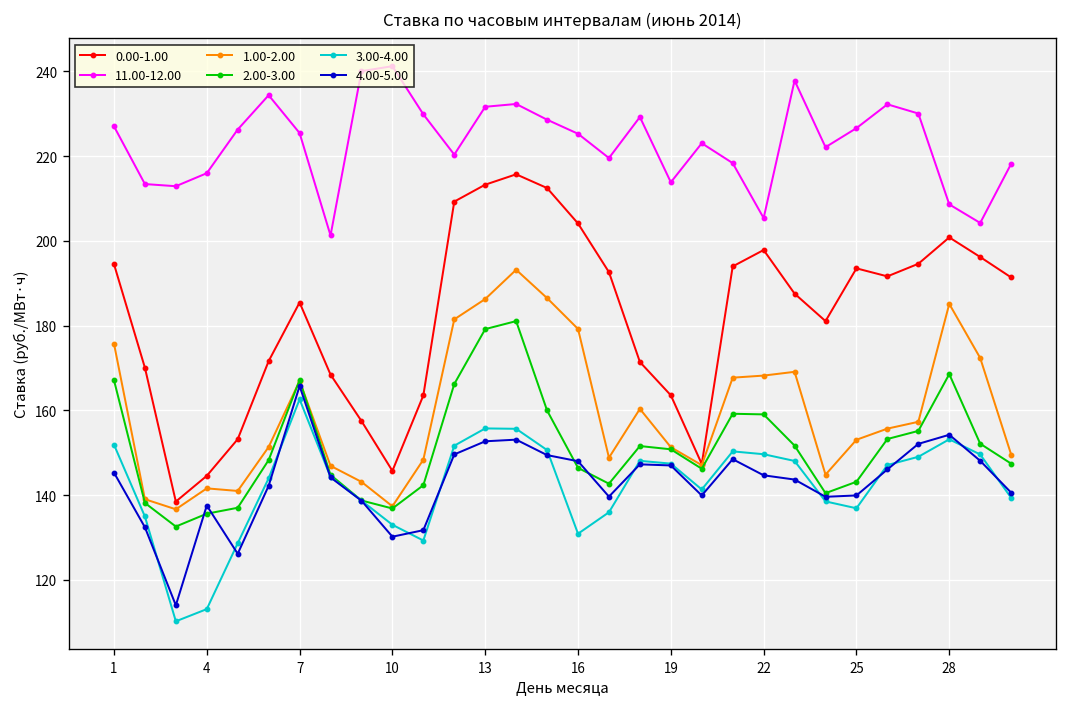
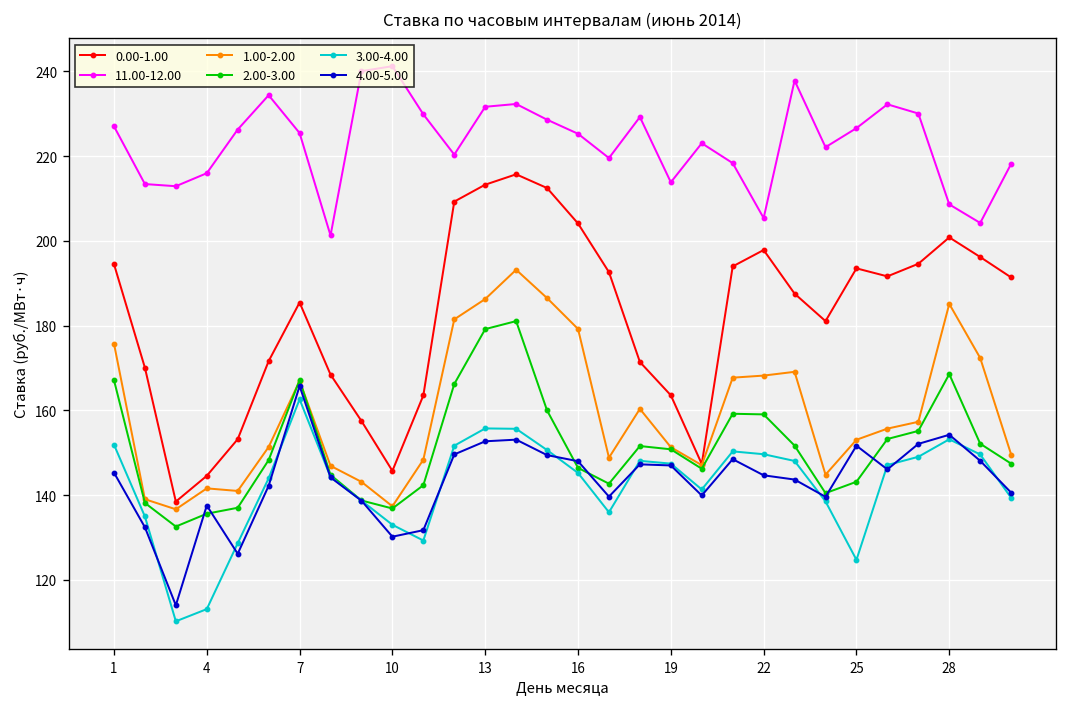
  {
    "0.00-1.00": {
      "1": 195,
      "4": 145,
      "7": 185,
      "10": 146,
      "13": 213,
      "16": 204,
      "19": 164,
      "22": 198,
      "25": 194,
      "28": 201
    },
    "11.00-12.00": {
      "1": 227,
      "4": 216,
      "7": 225,
      "13": 232,
      "16": 225,
      "19": 214,
      "22": 205,
      "25": 227,
      "28": 209
    },
    "1.00-2.00": {
      "1": 176,
      "4": 142,
      "13": 186,
      "16": 179,
      "22": 168,
      "25": 153,
      "28": 185
    },
    "2.00-3.00": {
      "1": 167,
      "4": 136,
      "13": 179,
      "16": 146,
      "22": 159,
      "25": 143,
      "28": 169
    },
    "3.00-4.00": {
      "1": 152,
      "4": 113,
      "7": 163,
      "10": 133,
      "13": 156,
-     "16": 131,
+     "16": 145,
      "22": 150,
-     "25": 137,
+     "25": 125,
      "28": 153
    },
    "4.00-5.00": {
      "1": 145,
      "4": 138,
      "7": 166,
      "10": 130,
      "13": 153,
      "16": 148,
      "22": 145,
-     "25": 140,
+     "25": 152,
      "28": 154
    }
  }
